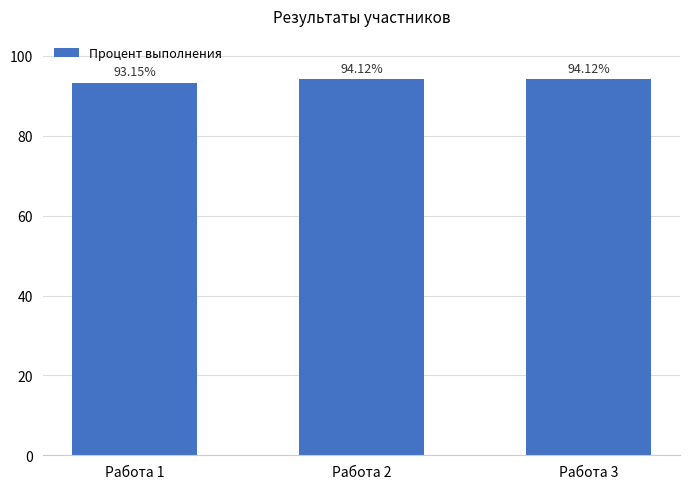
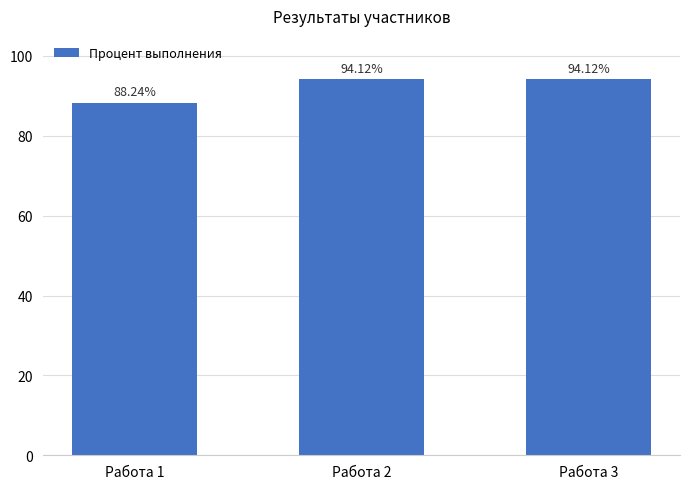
  {
-   "Работа 1": "93.15%",
+   "Работа 1": "88.24%",
    "Работа 2": "94.12%",
    "Работа 3": "94.12%"
  }
